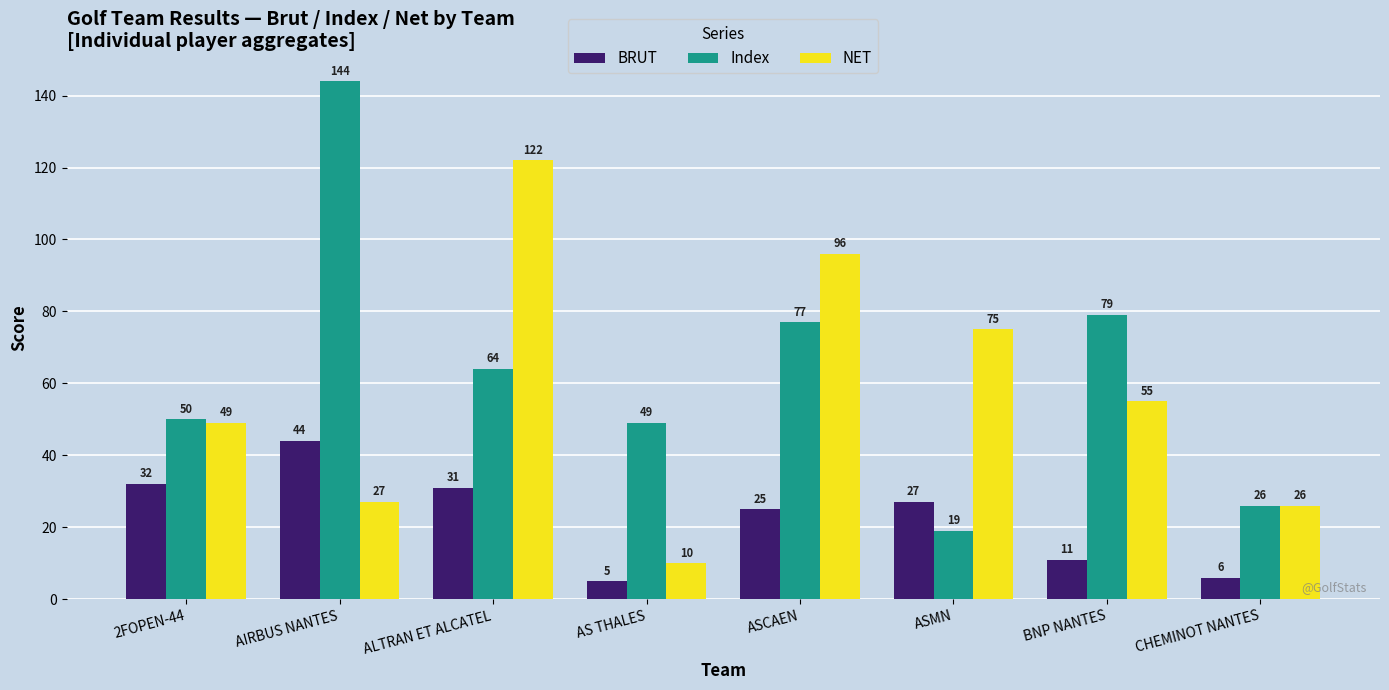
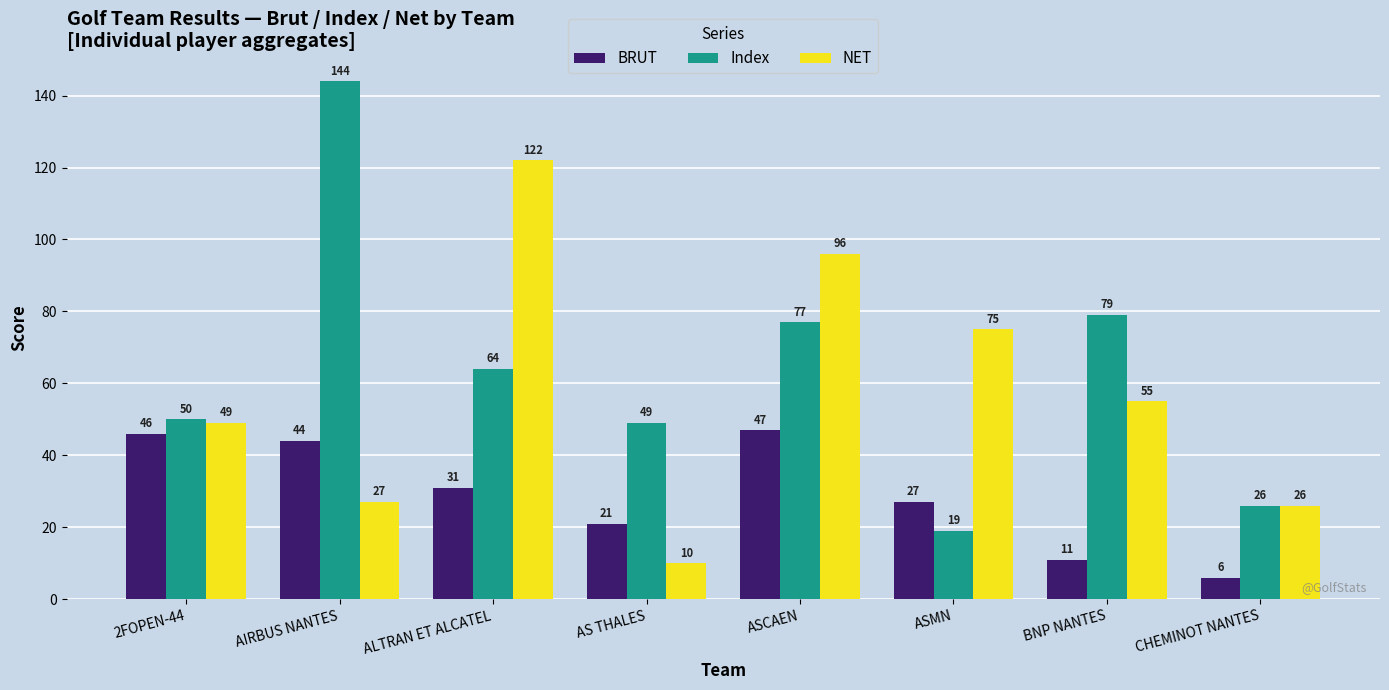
  {
    "BRUT": {
-     "2FOPEN-44": 32,
+     "2FOPEN-44": 46,
      "AIRBUS NANTES": 44,
      "ALTRAN ET ALCATEL": 31,
-     "AS THALES": 5,
-     "ASCAEN": 25,
+     "AS THALES": 21,
+     "ASCAEN": 47,
      "ASMN": 27,
      "BNP NANTES": 11,
      "CHEMINOT NANTES": 6
    },
    "Index": {
      "2FOPEN-44": 50,
      "AIRBUS NANTES": 144,
      "ALTRAN ET ALCATEL": 64,
      "AS THALES": 49,
      "ASCAEN": 77,
      "ASMN": 19,
      "BNP NANTES": 79,
      "CHEMINOT NANTES": 26
    },
    "NET": {
      "2FOPEN-44": 49,
      "AIRBUS NANTES": 27,
      "ALTRAN ET ALCATEL": 122,
      "AS THALES": 10,
      "ASCAEN": 96,
      "ASMN": 75,
      "BNP NANTES": 55,
      "CHEMINOT NANTES": 26
    }
  }
